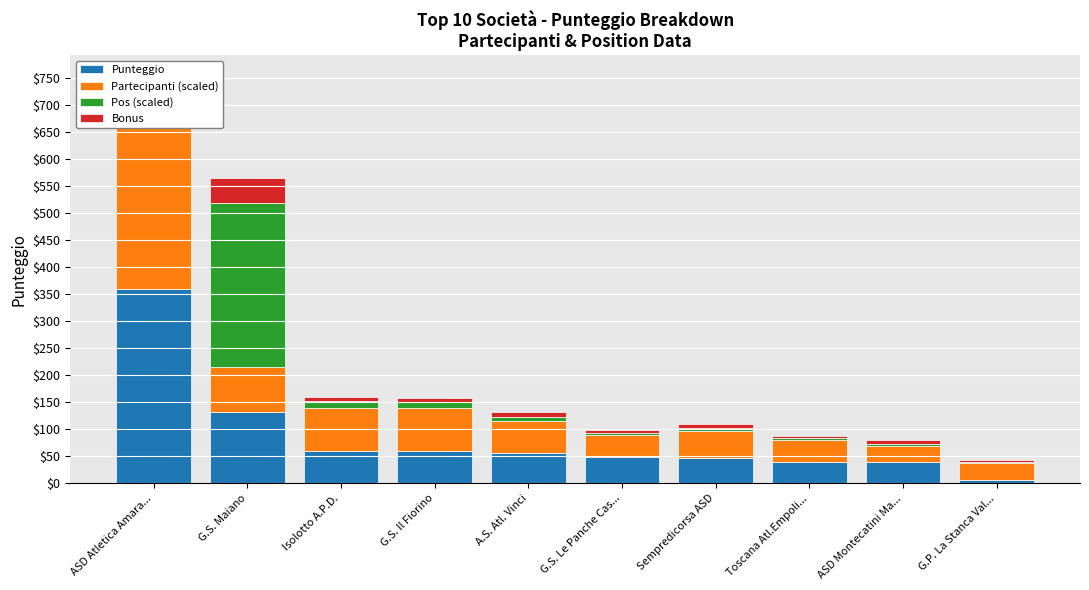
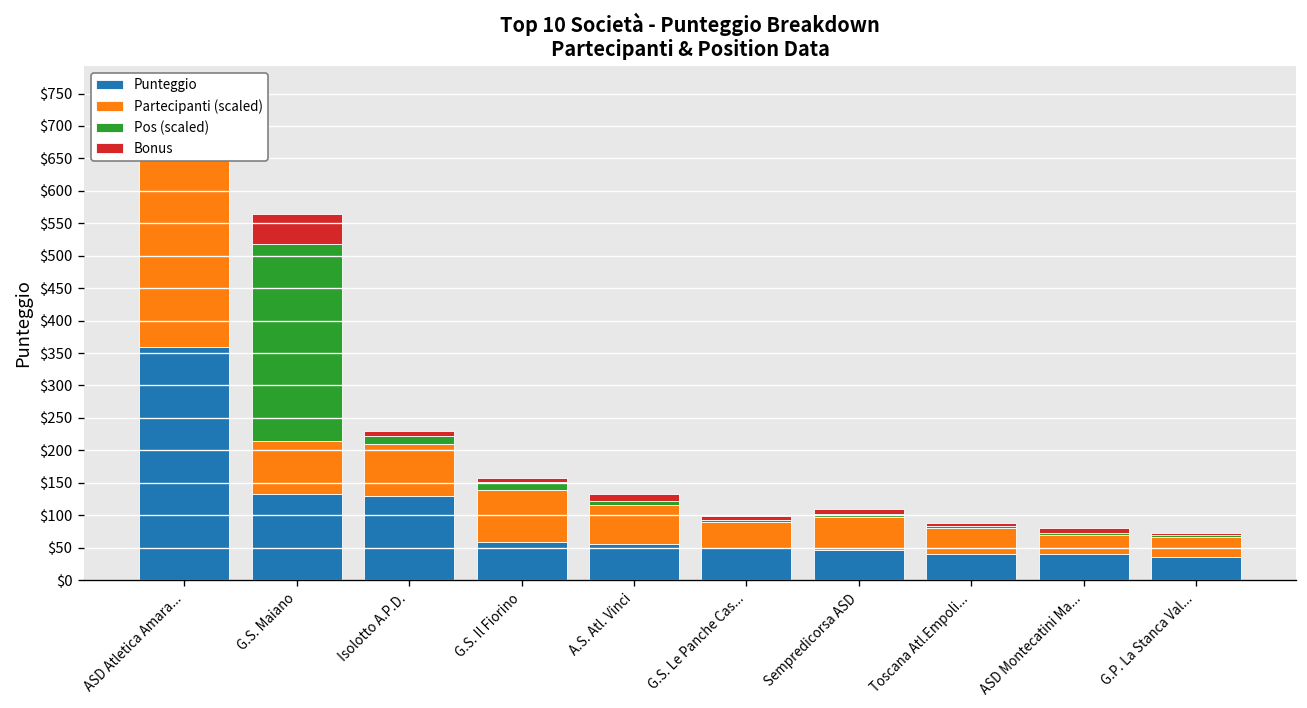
  {
    "Punteggio": {
      "ASD Atletica Amara...": "$360",
      "G.S. Maiano": "$130",
-     "Isolotto A.P.D.": "$60",
+     "Isolotto A.P.D.": "$130",
      "G.S. Il Fiorino": "$60",
      "A.S. Atl. Vinci": "$60",
      "G.S. Le Panche Cas...": "$50",
      "Sempredicorsa ASD": "$50",
      "Toscana Atl.Empoli...": "$40",
      "ASD Montecatini Ma...": "$40",
-     "G.P. La Stanca Val...": "$10"
+     "G.P. La Stanca Val...": "$40"
    },
    "Partecipanti (scaled)": {
      "G.S. Maiano": "$80",
      "Isolotto A.P.D.": "$80",
      "G.S. Il Fiorino": "$80",
      "A.S. Atl. Vinci": "$60",
      "G.S. Le Panche Cas...": "$40",
      "Sempredicorsa ASD": "$50",
      "Toscana Atl.Empoli...": "$40",
      "ASD Montecatini Ma...": "$30",
      "G.P. La Stanca Val...": "$30"
    },
    "Pos (scaled)": {
      "G.S. Maiano": "$300",
      "Isolotto A.P.D.": "$10",
      "G.S. Il Fiorino": "$10",
      "A.S. Atl. Vinci": "$10",
      "Sempredicorsa ASD": "$10"
    },
    "Bonus": {
      "G.S. Maiano": "$50",
      "Isolotto A.P.D.": "$10",
      "G.S. Il Fiorino": "$10",
      "A.S. Atl. Vinci": "$10",
      "G.S. Le Panche Cas...": "$10",
      "Sempredicorsa ASD": "$10",
      "ASD Montecatini Ma...": "$10"
    }
  }
